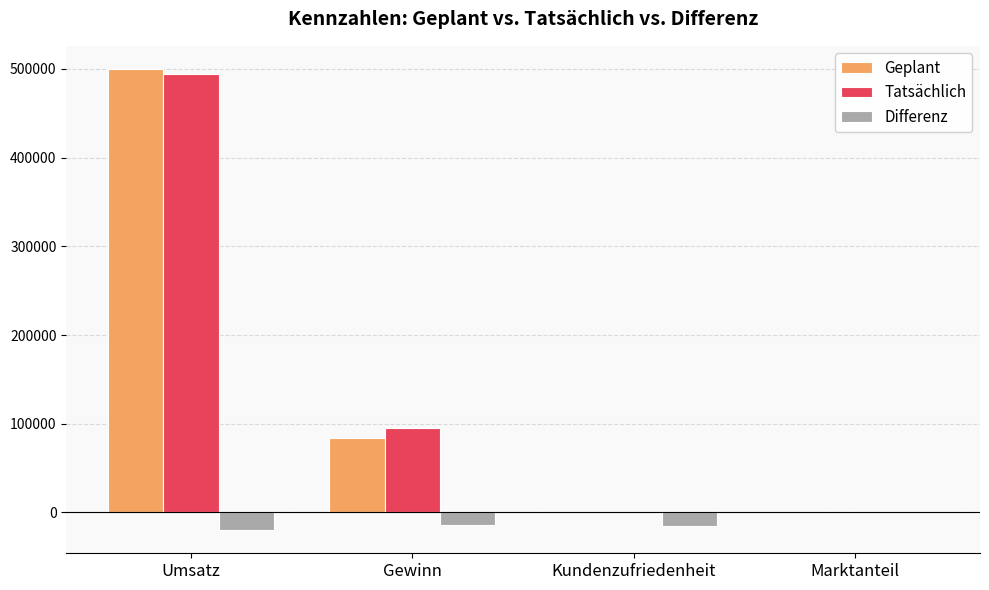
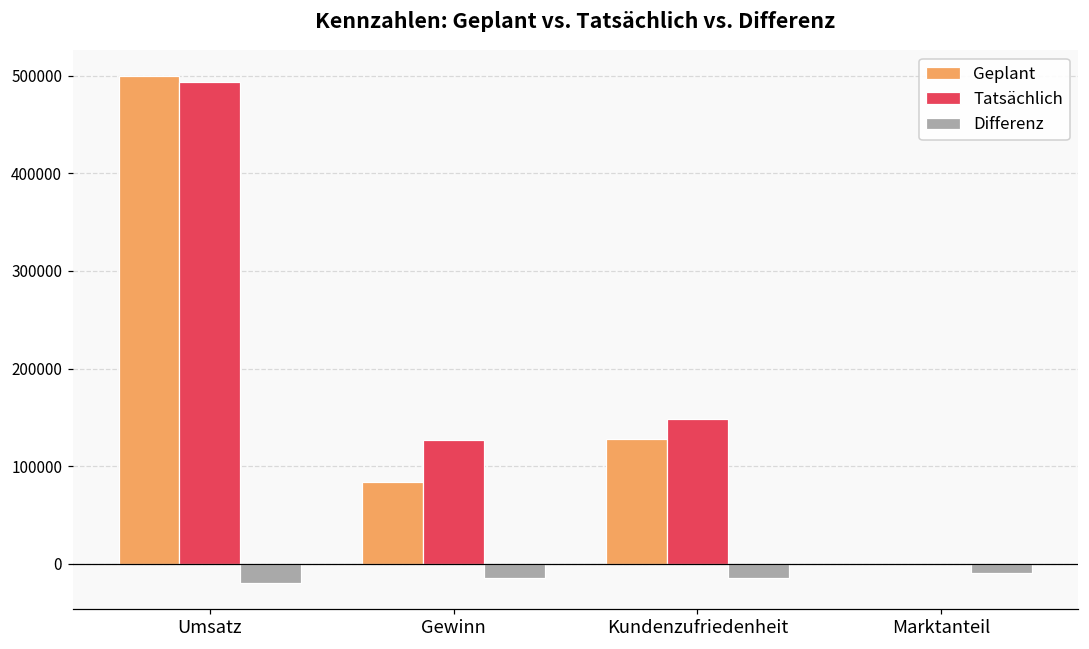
  {
    "Geplant": {
      "Umsatz": 500000,
      "Gewinn": 80000,
-     "Kundenzufriedenheit": 0
+     "Kundenzufriedenheit": 130000
    },
    "Tatsächlich": {
      "Umsatz": 490000,
-     "Gewinn": 100000,
-     "Kundenzufriedenheit": 0
+     "Gewinn": 130000,
+     "Kundenzufriedenheit": 150000
    },
    "Differenz": {
      "Umsatz": -20000,
      "Gewinn": -10000,
      "Kundenzufriedenheit": -20000,
-     "Marktanteil": 0
+     "Marktanteil": -10000
    }
  }
